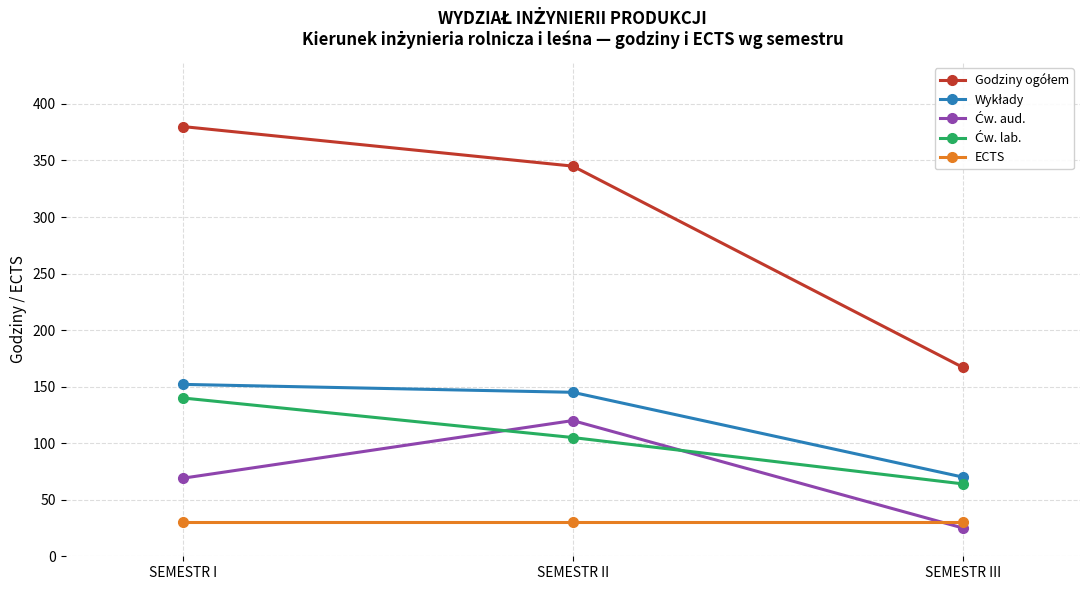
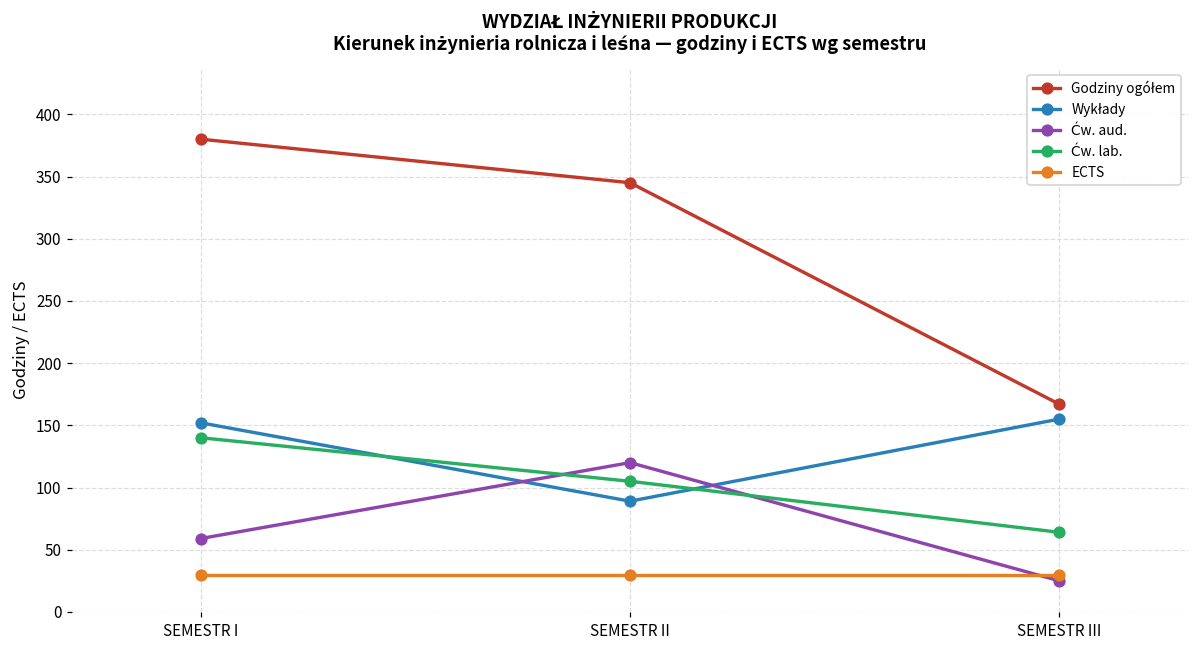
  {
    "Godziny ogółem": {
      "SEMESTR I": 380,
      "SEMESTR II": 345,
      "SEMESTR III": 167
    },
    "Wykłady": {
      "SEMESTR I": 152,
-     "SEMESTR II": 145,
-     "SEMESTR III": 70
+     "SEMESTR II": 89,
+     "SEMESTR III": 155
    },
    "Ćw. aud.": {
-     "SEMESTR I": 69,
+     "SEMESTR I": 59,
      "SEMESTR II": 120,
      "SEMESTR III": 25
    },
    "Ćw. lab.": {
      "SEMESTR I": 140,
      "SEMESTR II": 105,
      "SEMESTR III": 64
    },
    "ECTS": {
      "SEMESTR I": 30,
      "SEMESTR II": 30,
      "SEMESTR III": 30
    }
  }
